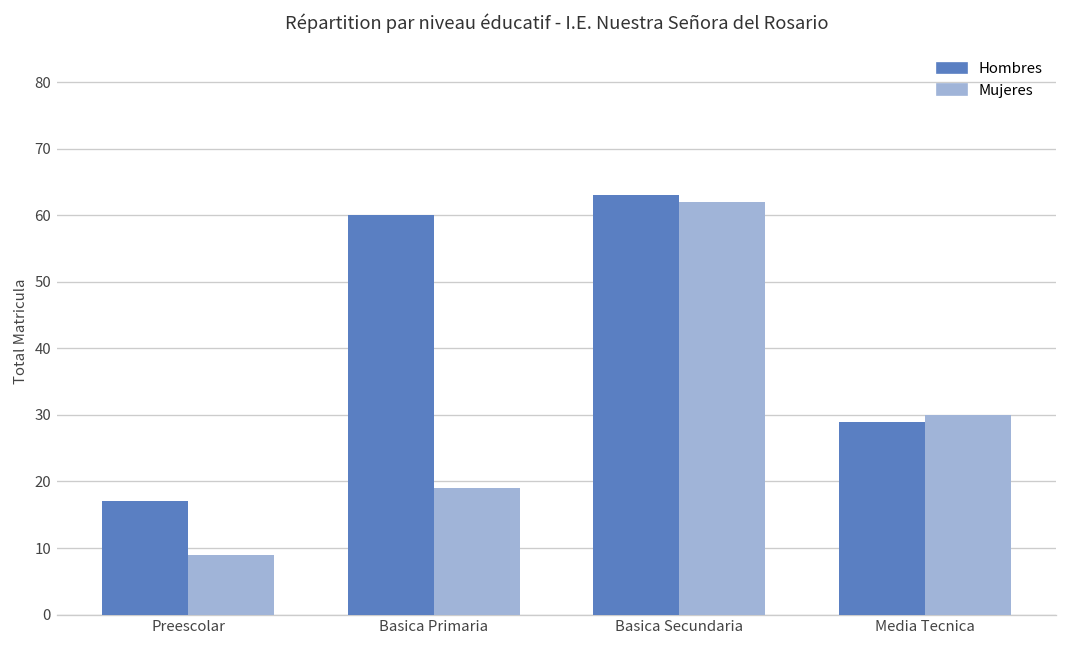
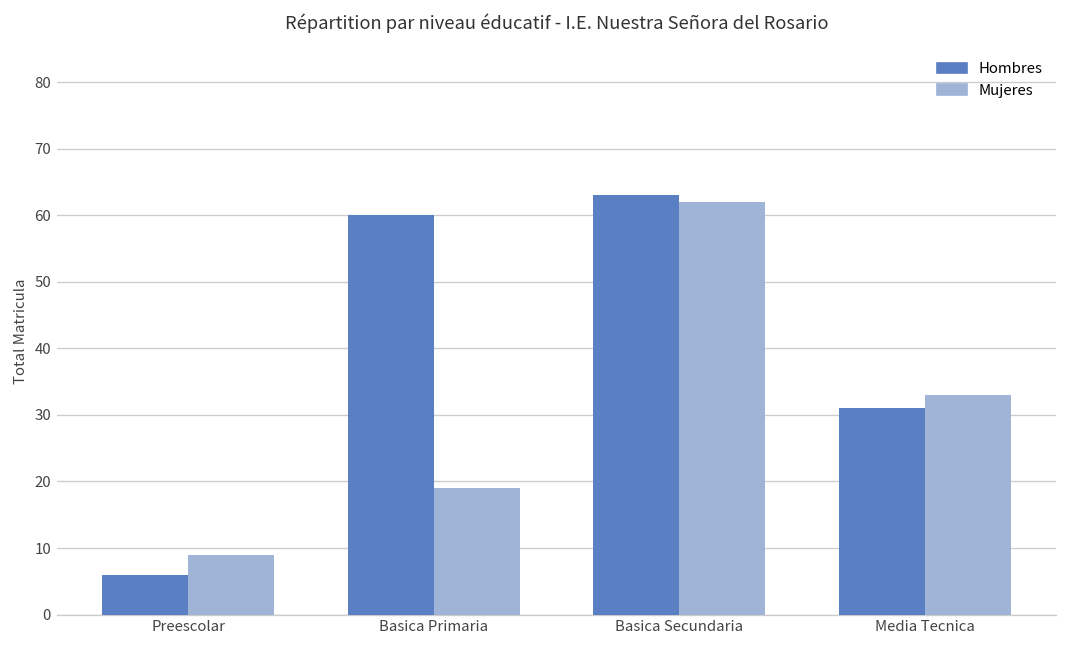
  {
    "Hombres": {
-     "Preescolar": 17,
+     "Preescolar": 6,
      "Basica Primaria": 60,
      "Basica Secundaria": 63,
-     "Media Tecnica": 29
+     "Media Tecnica": 31
    },
    "Mujeres": {
      "Preescolar": 9,
      "Basica Primaria": 19,
      "Basica Secundaria": 62,
-     "Media Tecnica": 30
+     "Media Tecnica": 33
    }
  }
